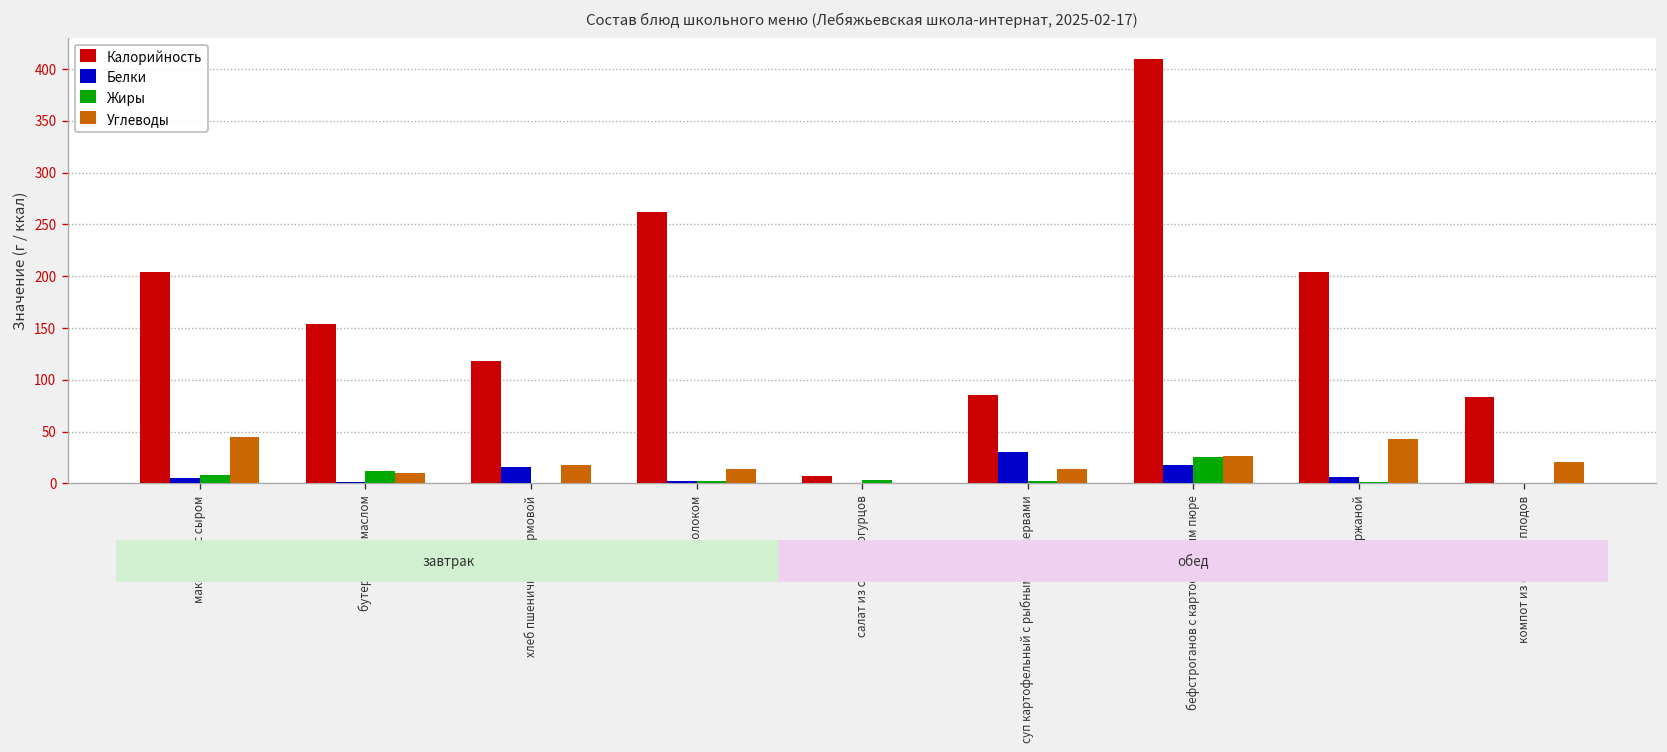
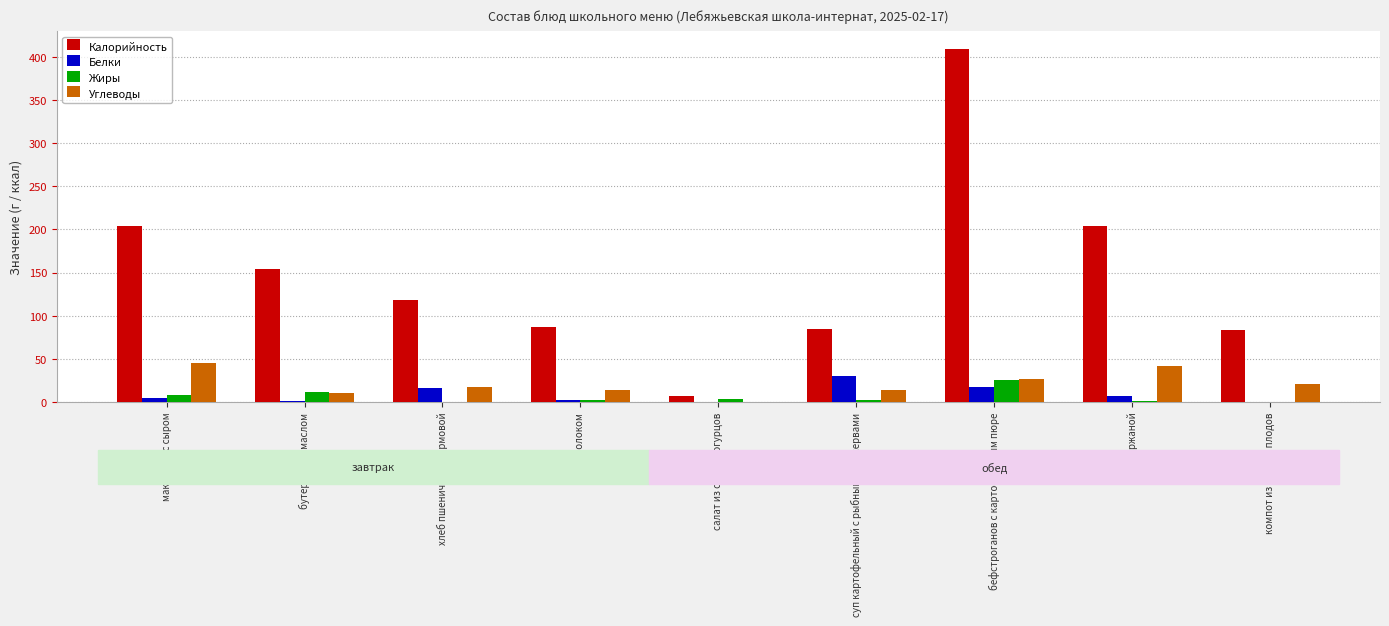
  {
    "Калорийность": {
      "макароны с сыром": 200,
      "бутерброд с маслом": 150,
      "хлеб пшеничный формовой": 120,
-     "чай с молоком": 260,
+     "чай с молоком": 90,
      "салат из свежих огурцов": 10,
      "суп картофельный с рыбными консервами": 90,
      "бефстроганов с картофельным пюре": 410,
      "хлеб ржаной": 200,
      "компот из свежих плодов": 80
    },
    "Белки": {
      "макароны с сыром": 0,
      "хлеб пшеничный формовой": 20,
      "суп картофельный с рыбными консервами": 30,
      "бефстроганов с картофельным пюре": 20,
      "хлеб ржаной": 10,
      "компот из свежих плодов": 0
    },
    "Жиры": {
      "макароны с сыром": 10,
      "бутерброд с маслом": 10,
      "салат из свежих огурцов": 0,
      "бефстроганов с картофельным пюре": 30,
      "компот из свежих плодов": 0
    },
    "Углеводы": {
      "макароны с сыром": 50,
      "бутерброд с маслом": 10,
      "хлеб пшеничный формовой": 20,
      "чай с молоком": 10,
      "суп картофельный с рыбными консервами": 10,
      "бефстроганов с картофельным пюре": 30,
      "хлеб ржаной": 40,
      "компот из свежих плодов": 20
    }
  }
